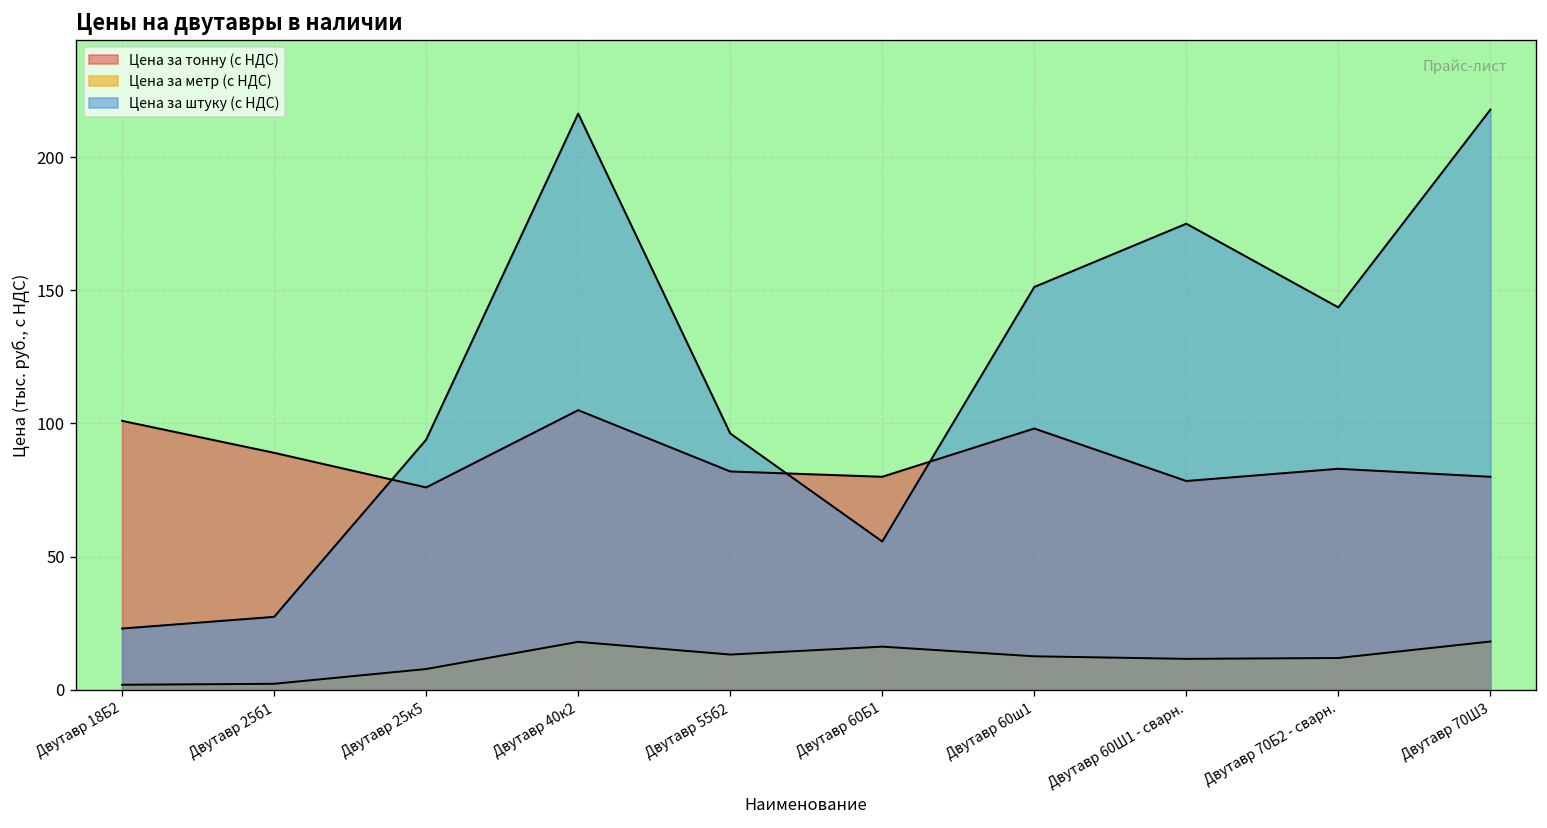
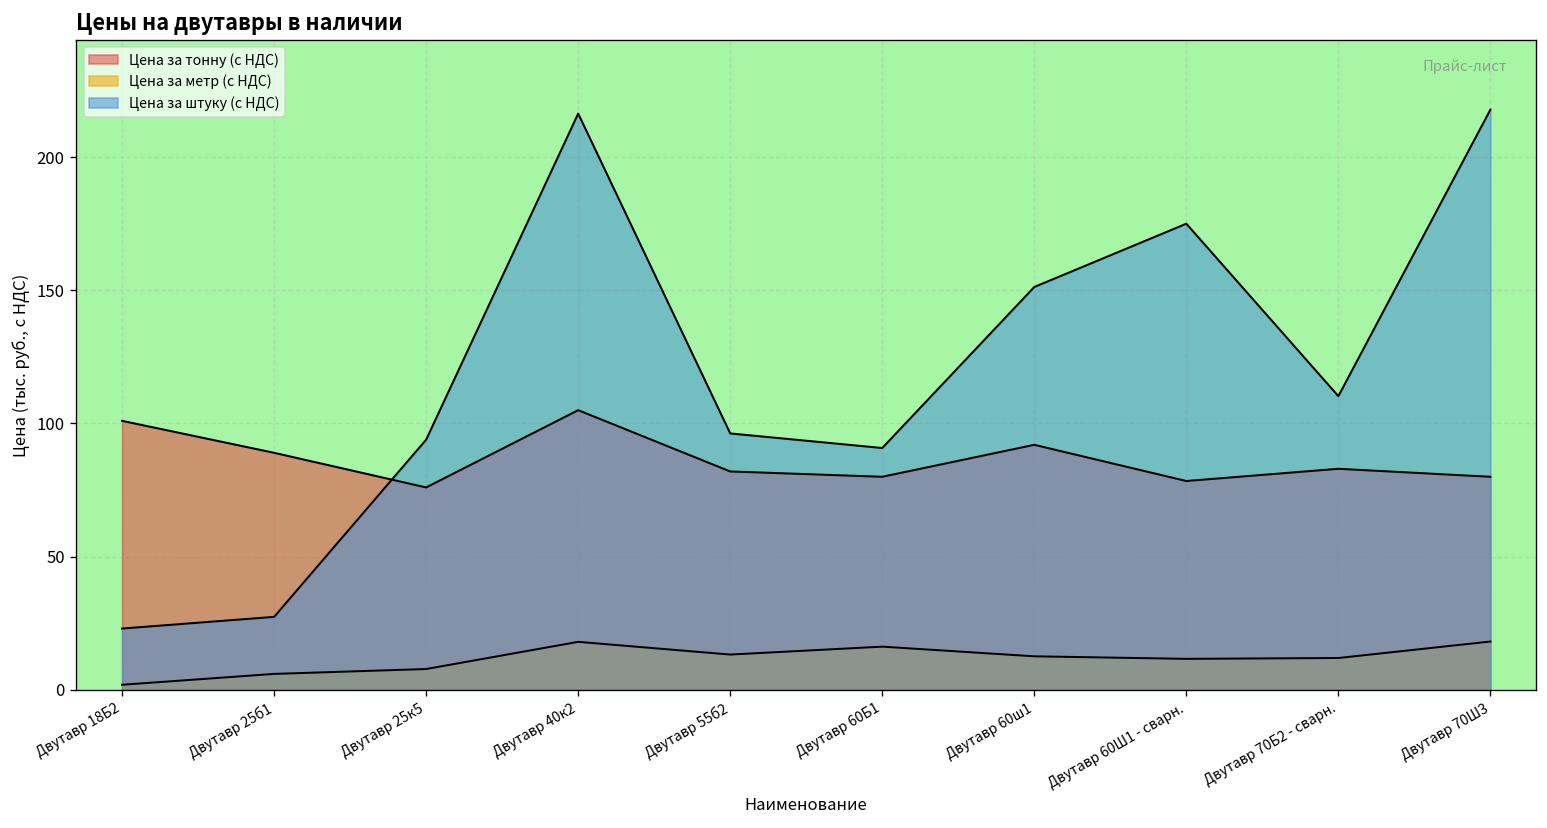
  {
    "Цена за тонну (с НДС)": {
      "Двутавр 18Б2": 101,
      "Двутавр 25б1": 89,
      "Двутавр 25к5": 76,
      "Двутавр 40к2": 105,
      "Двутавр 55б2": 82,
      "Двутавр 60Б1": 80,
-     "Двутавр 60ш1": 98,
+     "Двутавр 60ш1": 92,
      "Двутавр 60Ш1 - сварн.": 78,
      "Двутавр 70Б2 - сварн.": 83,
      "Двутавр 70Ш3": 80
    },
    "Цена за метр (с НДС)": {
      "Двутавр 18Б2": 2,
-     "Двутавр 25б1": 2,
+     "Двутавр 25б1": 6,
      "Двутавр 25к5": 8,
      "Двутавр 40к2": 18,
      "Двутавр 55б2": 13,
      "Двутавр 60Б1": 16,
      "Двутавр 60ш1": 13,
      "Двутавр 60Ш1 - сварн.": 12,
      "Двутавр 70Б2 - сварн.": 12,
      "Двутавр 70Ш3": 18
    },
    "Цена за штуку (с НДС)": {
      "Двутавр 18Б2": 23,
      "Двутавр 25б1": 27,
      "Двутавр 25к5": 94,
      "Двутавр 40к2": 216,
      "Двутавр 55б2": 96,
-     "Двутавр 60Б1": 56,
+     "Двутавр 60Б1": 91,
      "Двутавр 60ш1": 151,
      "Двутавр 60Ш1 - сварн.": 175,
-     "Двутавр 70Б2 - сварн.": 144,
+     "Двутавр 70Б2 - сварн.": 110,
      "Двутавр 70Ш3": 218
    }
  }
